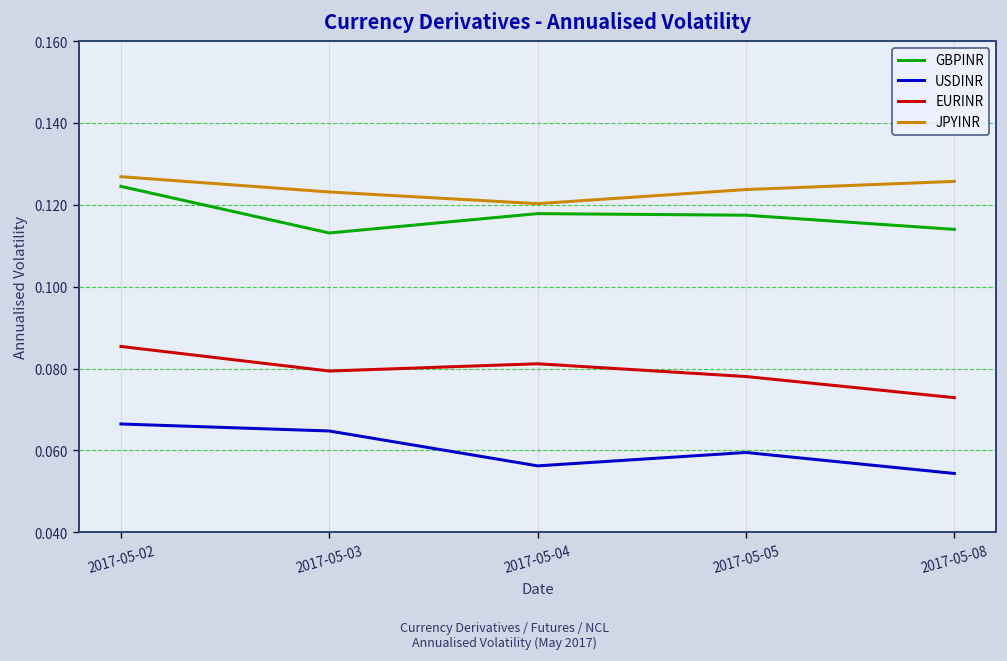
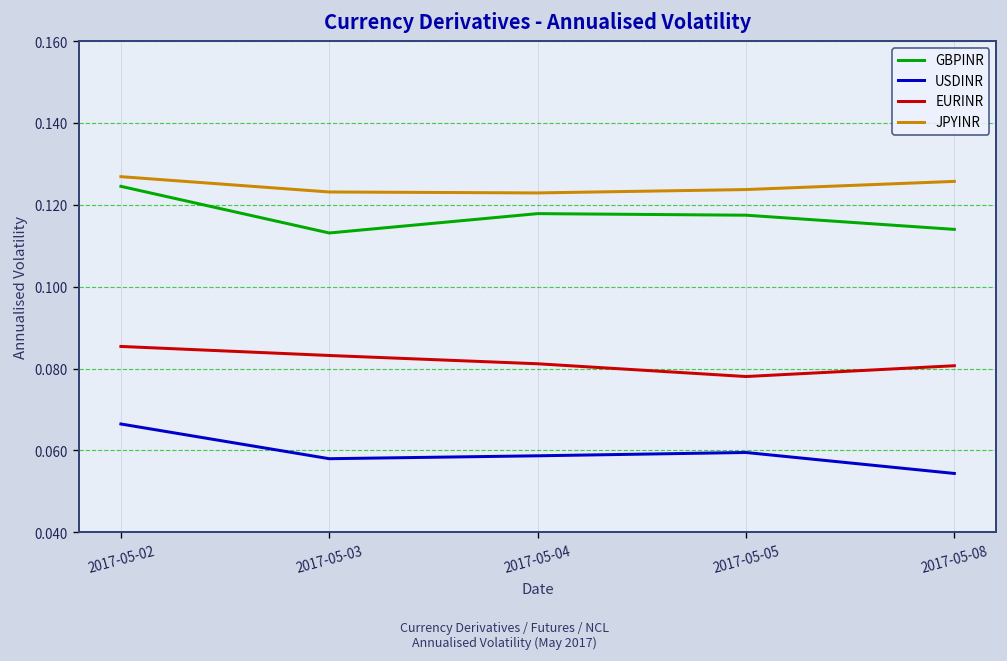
  {
    "GBPINR": {
      "2017-05-02": 0.125,
      "2017-05-03": 0.113,
      "2017-05-04": 0.118,
      "2017-05-05": 0.117,
      "2017-05-08": 0.114
    },
    "USDINR": {
      "2017-05-02": 0.066,
-     "2017-05-03": 0.065,
-     "2017-05-04": 0.056,
+     "2017-05-03": 0.058,
+     "2017-05-04": 0.059,
      "2017-05-05": 0.059,
      "2017-05-08": 0.054
    },
    "EURINR": {
      "2017-05-02": 0.085,
-     "2017-05-03": 0.079,
+     "2017-05-03": 0.083,
      "2017-05-04": 0.081,
      "2017-05-05": 0.078,
-     "2017-05-08": 0.073
+     "2017-05-08": 0.081
    },
    "JPYINR": {
      "2017-05-02": 0.127,
      "2017-05-03": 0.123,
-     "2017-05-04": 0.120,
+     "2017-05-04": 0.123,
      "2017-05-05": 0.124,
      "2017-05-08": 0.126
    }
  }
